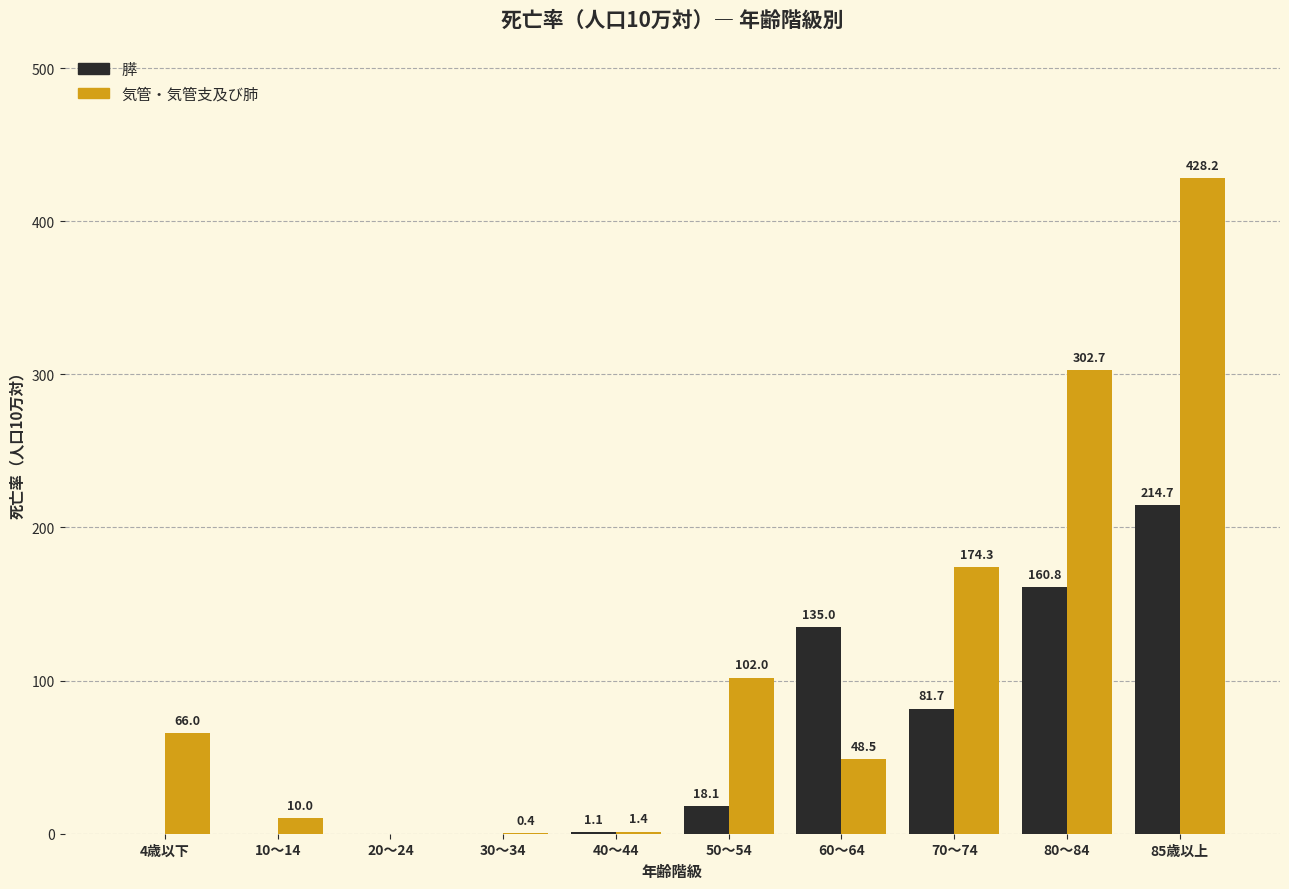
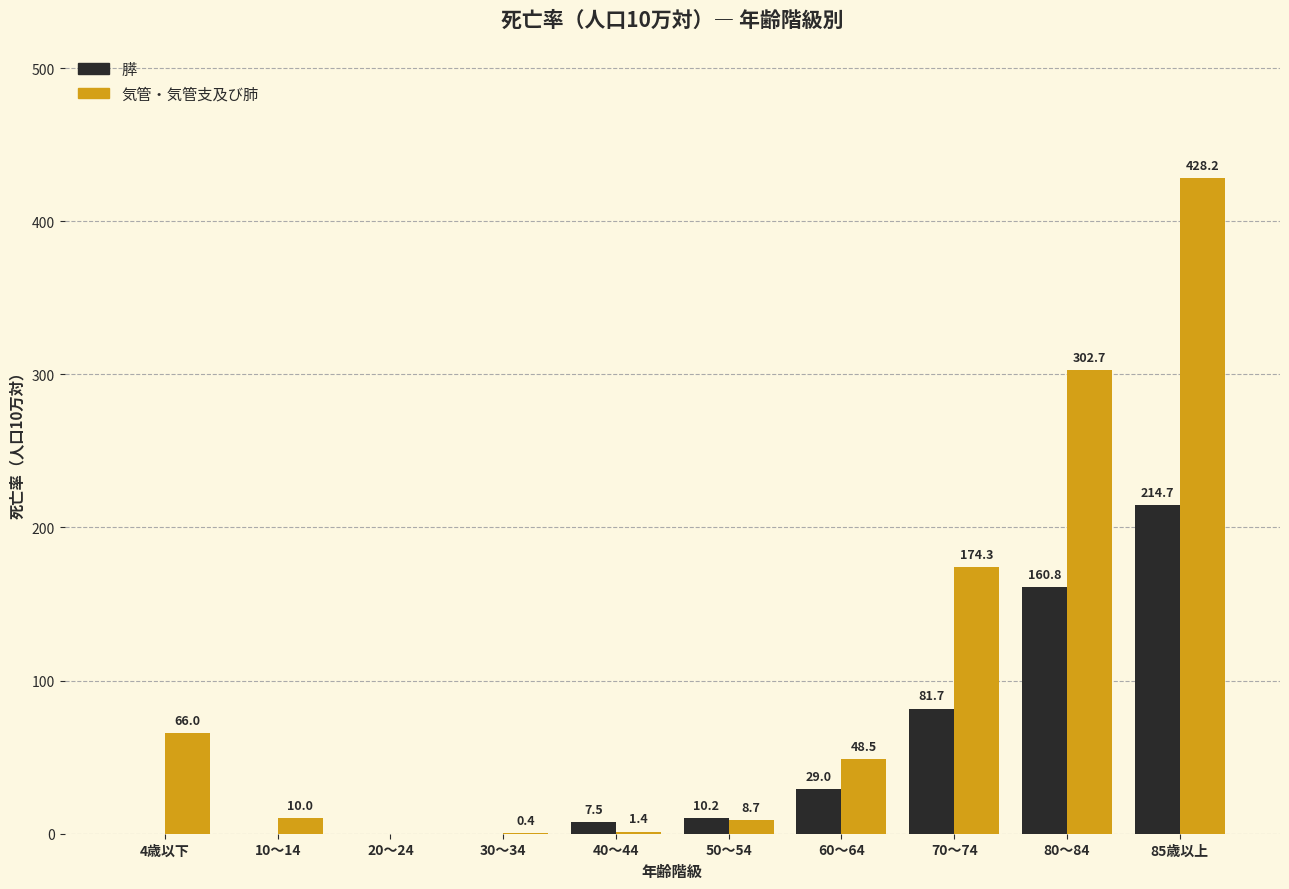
  {
    "膵": {
-     "40～44": 1.1,
-     "50～54": 18.1,
-     "60～64": 135.0,
+     "40～44": 7.5,
+     "50～54": 10.2,
+     "60～64": 29.0,
      "70～74": 81.7,
      "80～84": 160.8,
      "85歳以上": 214.7
    },
    "気管・気管支及び肺": {
      "4歳以下": 66.0,
      "10～14": 10.0,
      "30～34": 0.4,
      "40～44": 1.4,
-     "50～54": 102.0,
+     "50～54": 8.7,
      "60～64": 48.5,
      "70～74": 174.3,
      "80～84": 302.7,
      "85歳以上": 428.2
    }
  }
